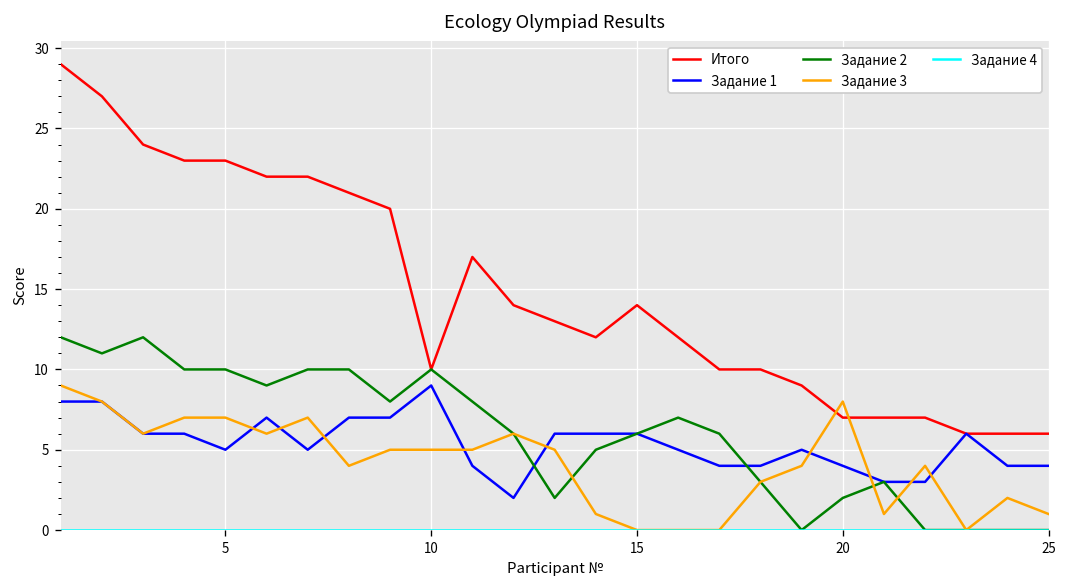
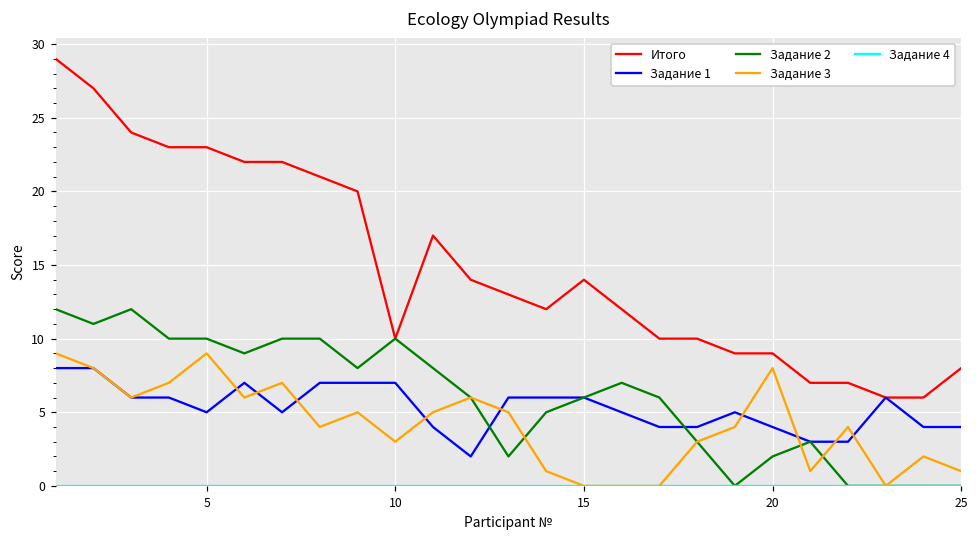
  {
    "Итого": {
      "5": 23,
      "15": 14,
-     "20": 7,
-     "25": 6
+     "20": 9,
+     "25": 8
    },
    "Задание 1": {
      "5": 5,
-     "10": 9,
+     "10": 7,
      "20": 4,
      "25": 4
    },
    "Задание 2": {
      "5": 10,
      "20": 2
    },
    "Задание 3": {
-     "5": 7,
-     "10": 5,
+     "5": 9,
+     "10": 3,
      "20": 8,
      "25": 1
    },
    "Задание 4": {
      "5": 0,
      "10": 0,
      "20": 0
    }
  }
